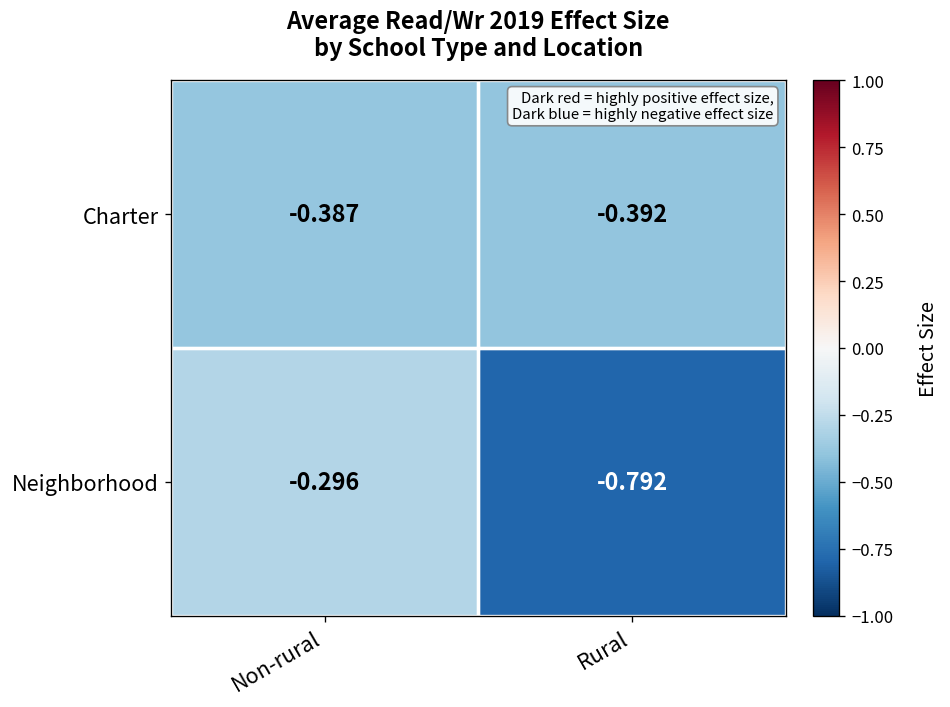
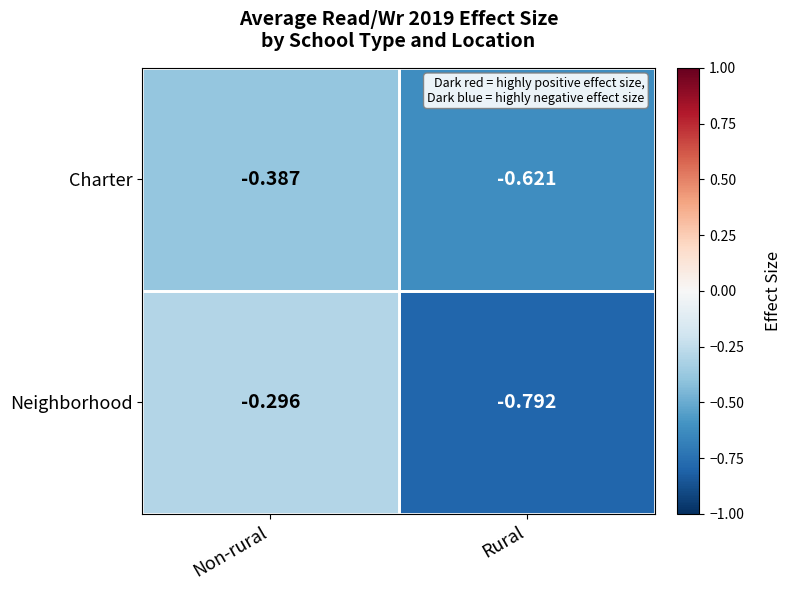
  {
    "Charter": {
      "Non-rural": -0.387,
-     "Rural": -0.392
+     "Rural": -0.621
    },
    "Neighborhood": {
      "Non-rural": -0.296,
      "Rural": -0.792
    }
  }
